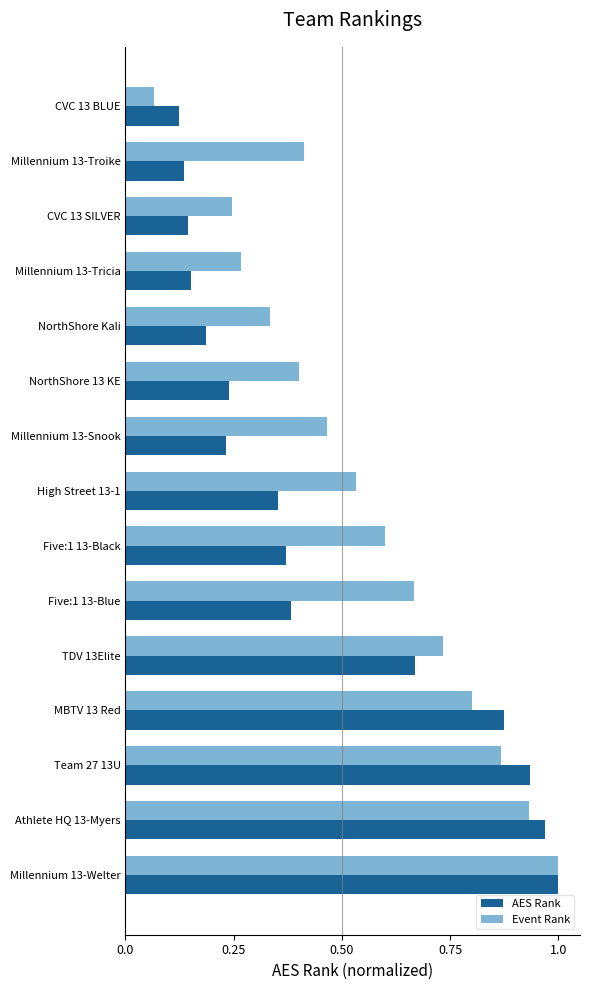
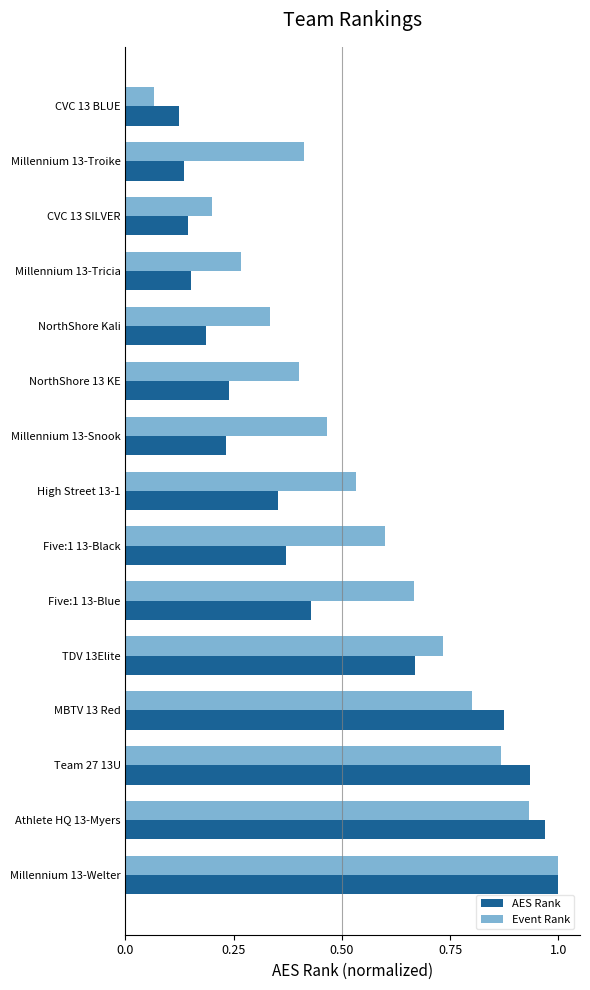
  {
    "AES Rank": {
      "CVC 13 BLUE": 0.12,
      "Millennium 13-Troike": 0.13,
      "CVC 13 SILVER": 0.14,
      "Millennium 13-Tricia": 0.15,
      "NorthShore Kali": 0.19,
      "NorthShore 13 KE": 0.24,
      "Millennium 13-Snook": 0.23,
      "High Street 13-1": 0.35,
      "Five:1 13-Black": 0.37,
-     "Five:1 13-Blue": 0.38,
+     "Five:1 13-Blue": 0.43,
      "TDV 13Elite": 0.67,
      "MBTV 13 Red": 0.88,
      "Team 27 13U": 0.93,
      "Athlete HQ 13-Myers": 0.97,
      "Millennium 13-Welter": 1.00
    },
    "Event Rank": {
      "CVC 13 BLUE": 0.07,
      "Millennium 13-Troike": 0.41,
-     "CVC 13 SILVER": 0.25,
+     "CVC 13 SILVER": 0.20,
      "Millennium 13-Tricia": 0.27,
      "NorthShore Kali": 0.33,
      "NorthShore 13 KE": 0.40,
      "Millennium 13-Snook": 0.47,
      "High Street 13-1": 0.53,
      "Five:1 13-Black": 0.60,
      "Five:1 13-Blue": 0.67,
      "TDV 13Elite": 0.73,
      "MBTV 13 Red": 0.80,
      "Team 27 13U": 0.87,
      "Athlete HQ 13-Myers": 0.93,
      "Millennium 13-Welter": 1.00
    }
  }
